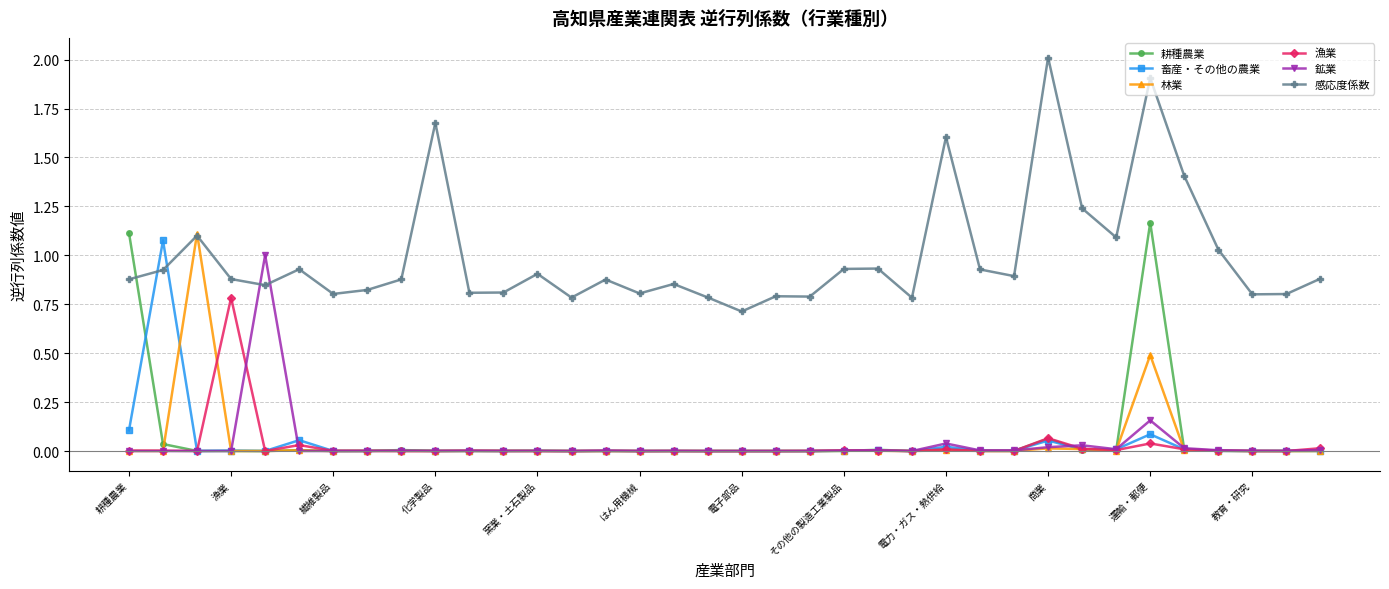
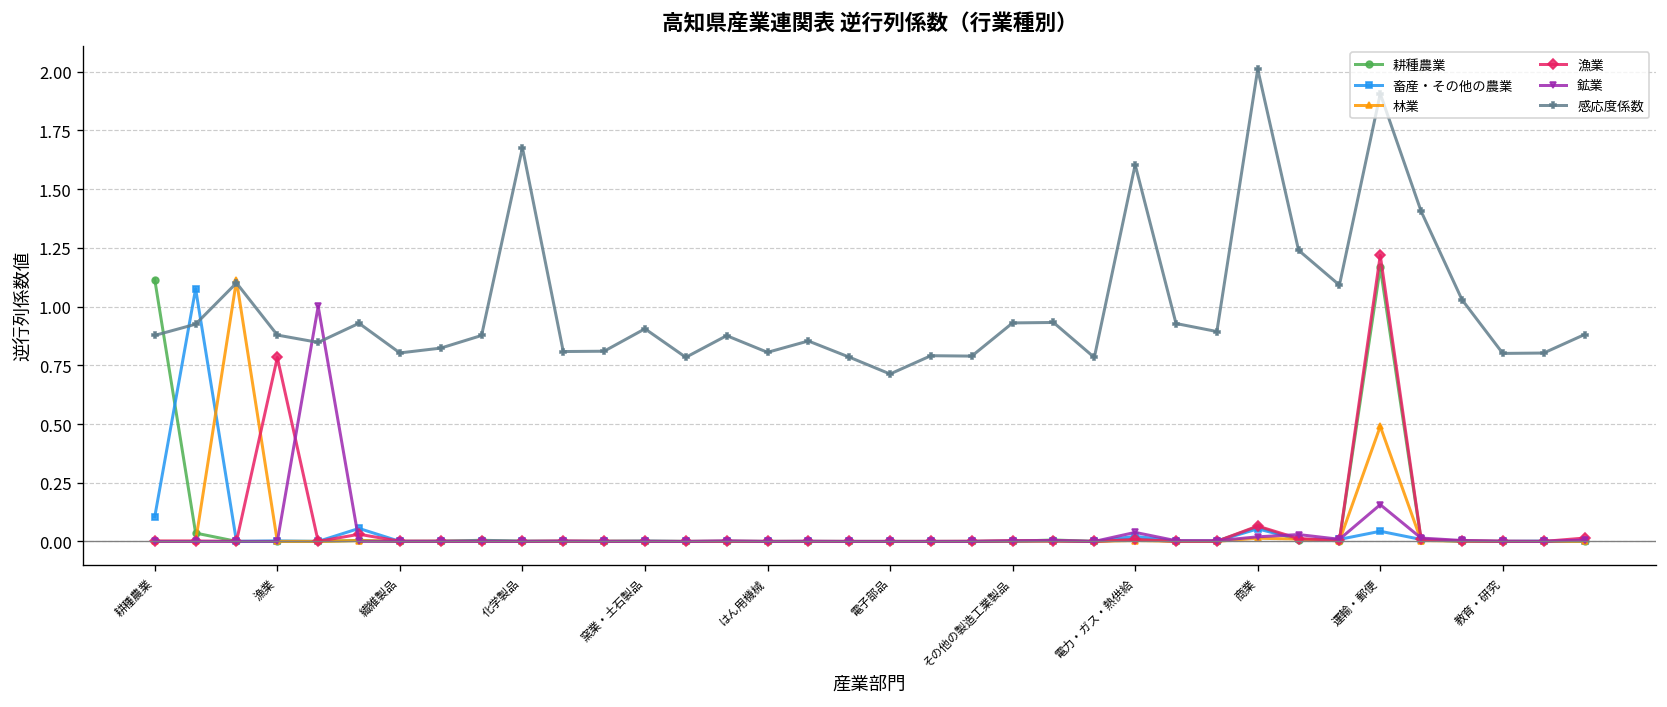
  {
    "耕種農業": {
      "耕種農業": 1.11,
      "運輸・郵便": 1.17
    },
    "畜産・その他の農業": {
      "耕種農業": 0.11,
-     "運輸・郵便": 0.09
+     "運輸・郵便": 0.04
    },
    "林業": {
      "運輸・郵便": 0.49
    },
    "漁業": {
      "漁業": 0.78,
-     "運輸・郵便": 0.04
+     "運輸・郵便": 1.22
    },
    "鉱業": {
      "電力・ガス・熱供給": 0.04,
      "運輸・郵便": 0.16
    },
    "感応度係数": {
      "耕種農業": 0.88,
      "漁業": 0.88,
      "繊維製品": 0.80,
      "化学製品": 1.68,
      "窯業・土石製品": 0.91,
      "はん用機械": 0.81,
      "電子部品": 0.71,
      "その他の製造工業製品": 0.93,
      "電力・ガス・熱供給": 1.60,
      "商業": 2.01,
      "教育・研究": 0.80
    }
  }
